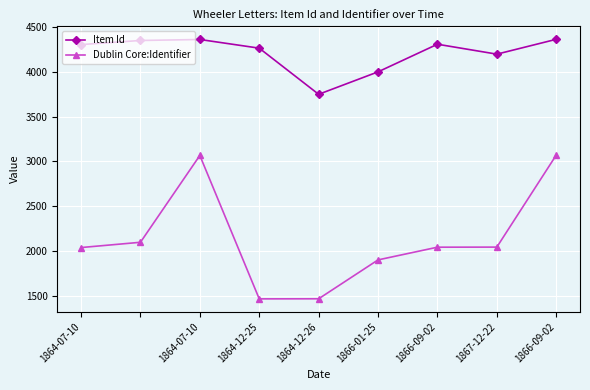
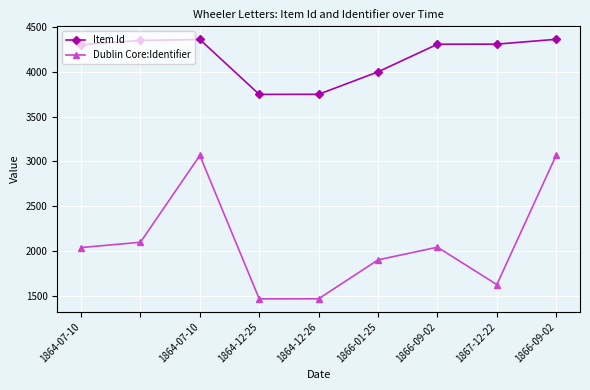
  {
    "Item Id": {
-     "1864-12-25": 4300,
+     "1864-12-25": 3800,
      "1864-12-26": 3800,
      "1866-01-25": 4000,
-     "1867-12-22": 4200
+     "1867-12-22": 4300
    },
    "Dublin Core:Identifier": {
      "1864-12-25": 1500,
      "1864-12-26": 1500,
      "1866-01-25": 1900,
-     "1867-12-22": 2000
+     "1867-12-22": 1600
    }
  }
